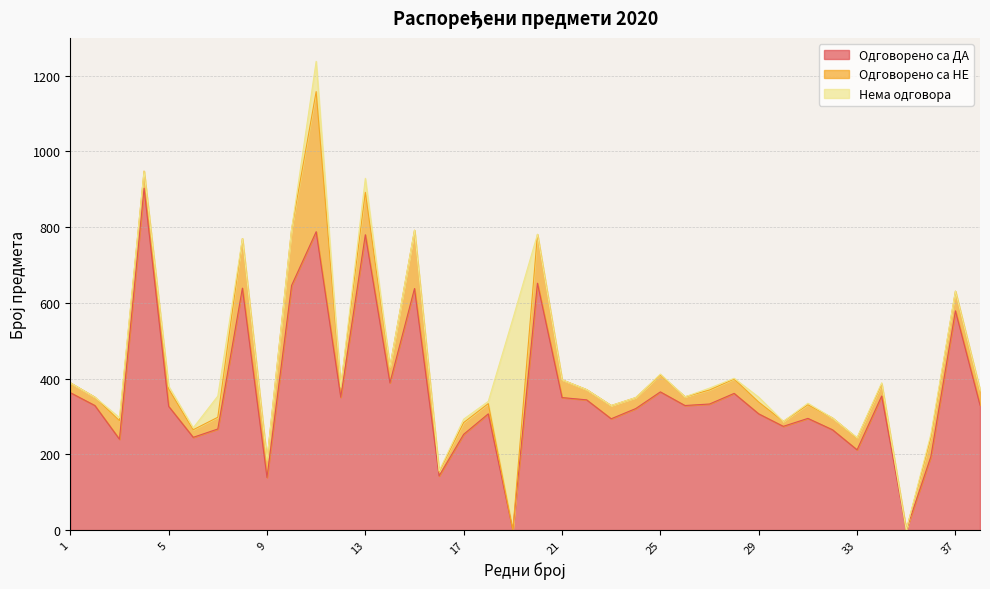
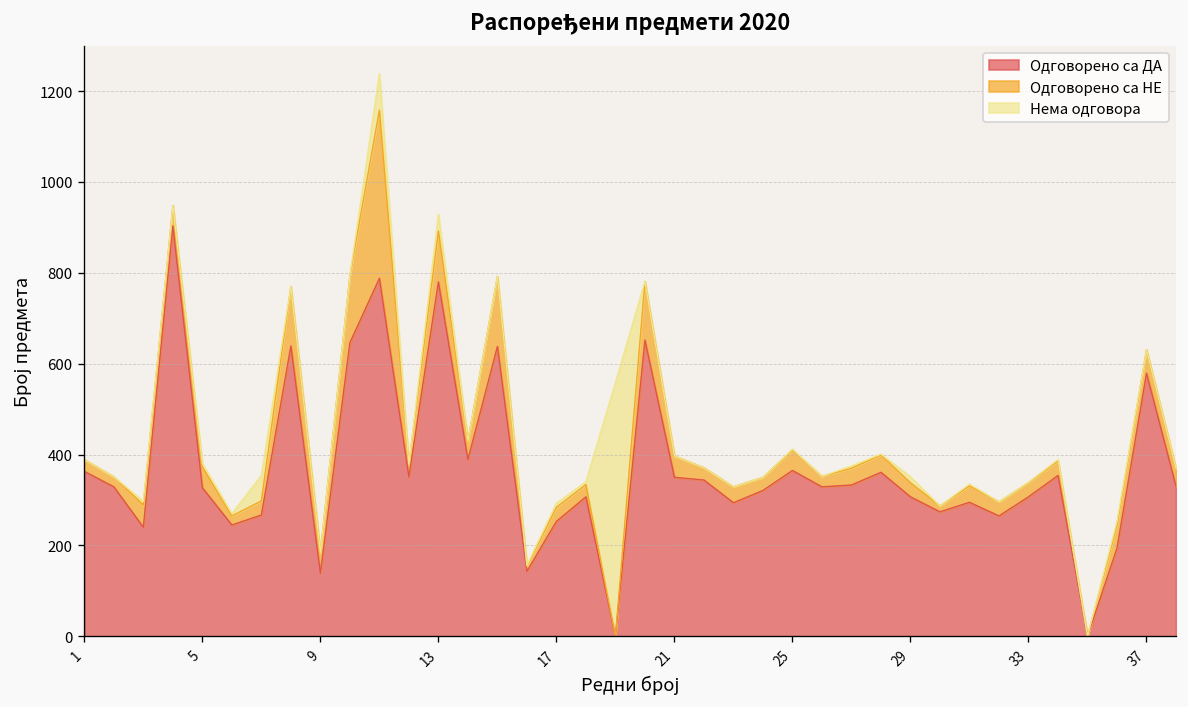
  {
    "Одговорено са ДА": {
      "1": 360,
      "5": 330,
      "9": 140,
      "13": 780,
      "17": 250,
      "21": 350,
      "25": 370,
      "29": 310,
-     "33": 210,
+     "33": 310,
      "37": 580
    },
    "Одговорено са НЕ": {
      "5": 50,
      "13": 110,
      "17": 30,
      "29": 30
    },
    "Нема одговора": {
      "5": 10,
      "13": 40,
      "17": 10,
      "29": 10
    }
  }
